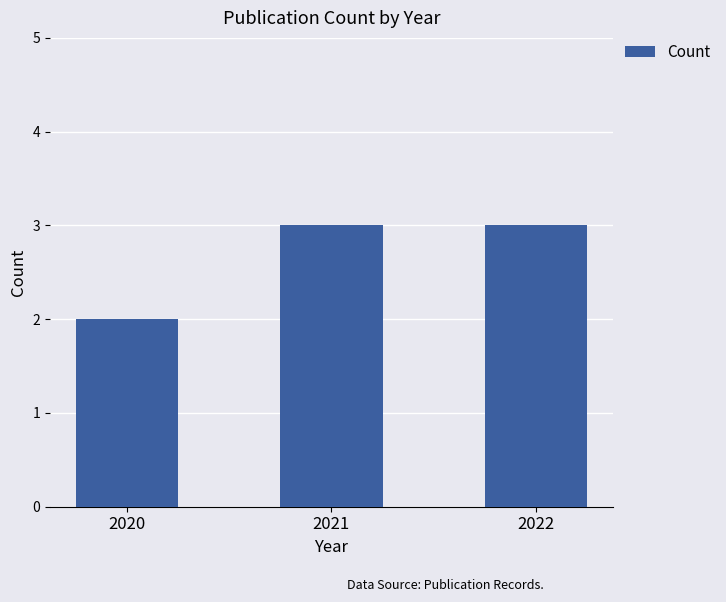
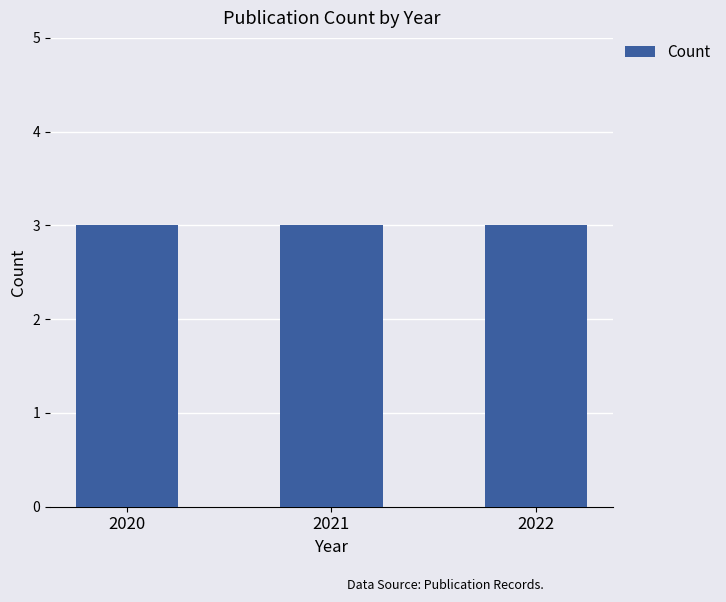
  {
-   "2020": 2,
+   "2020": 3,
    "2021": 3,
    "2022": 3
  }
